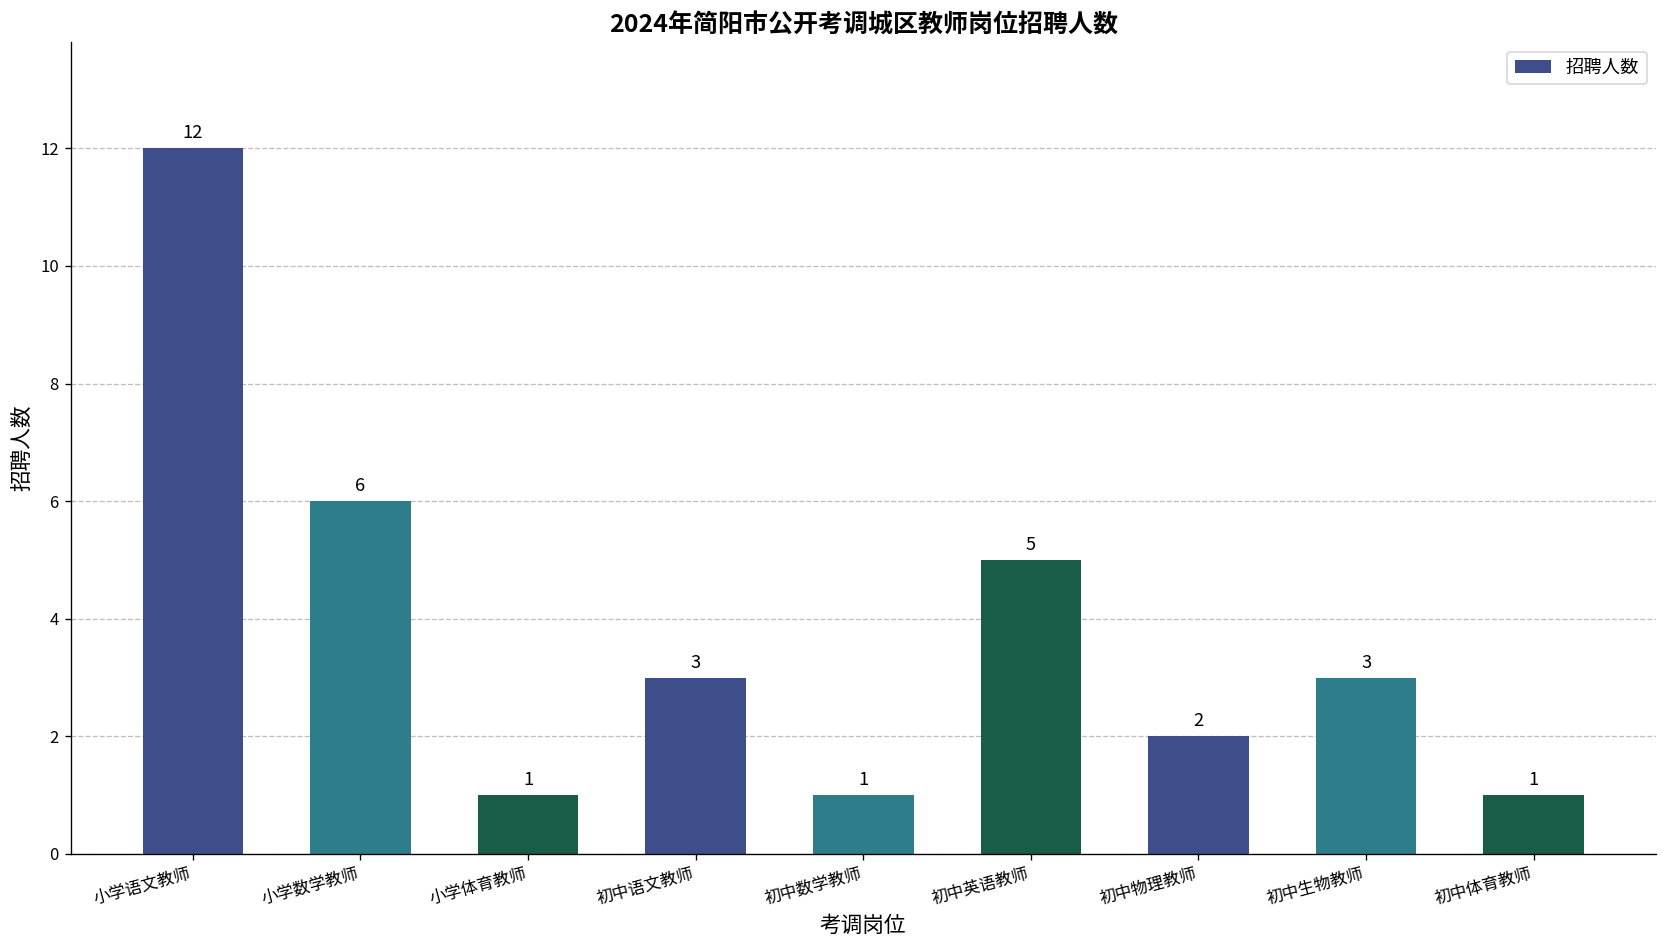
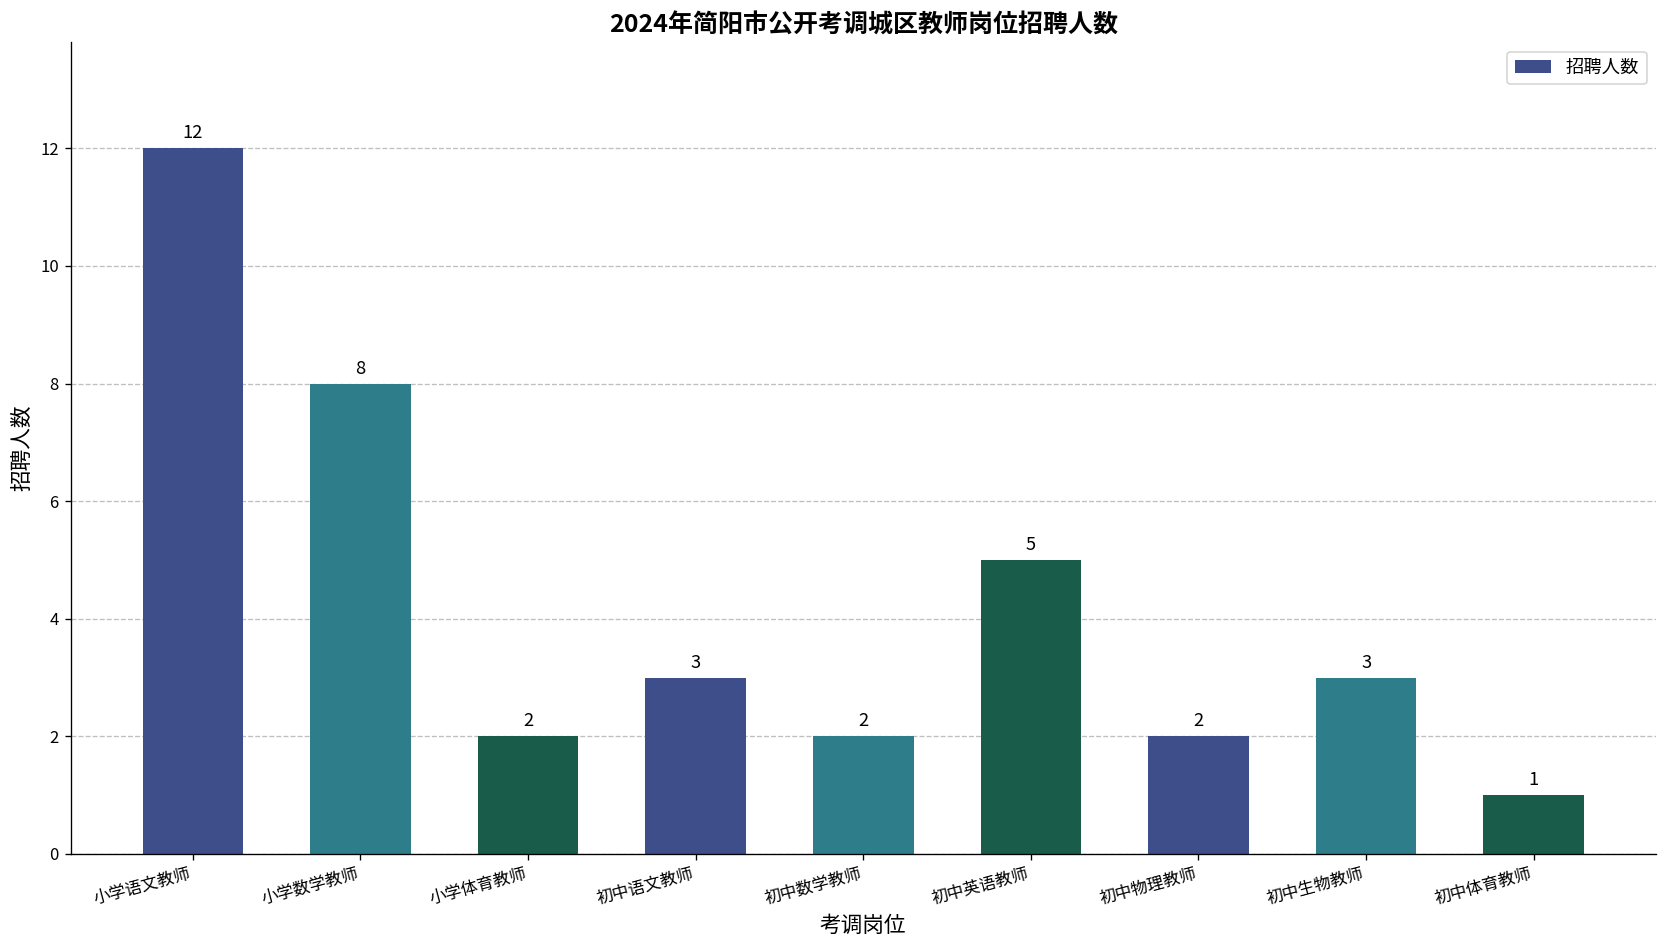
  {
    "小学语文教师": 12,
-   "小学数学教师": 6,
-   "小学体育教师": 1,
+   "小学数学教师": 8,
+   "小学体育教师": 2,
    "初中语文教师": 3,
-   "初中数学教师": 1,
+   "初中数学教师": 2,
    "初中英语教师": 5,
    "初中物理教师": 2,
    "初中生物教师": 3,
    "初中体育教师": 1
  }
